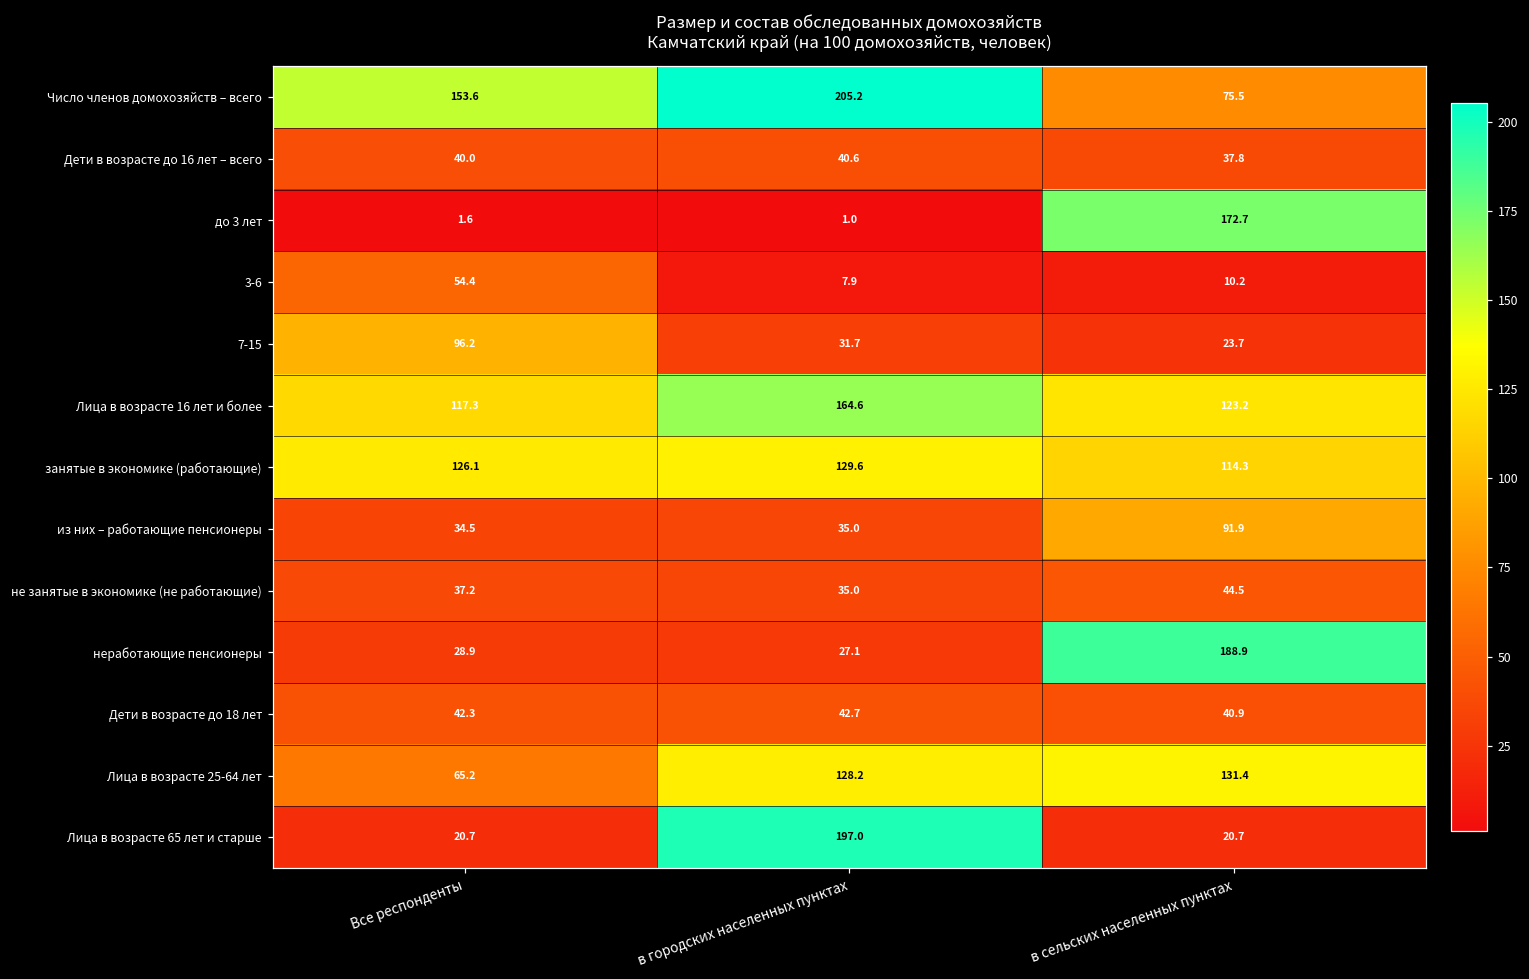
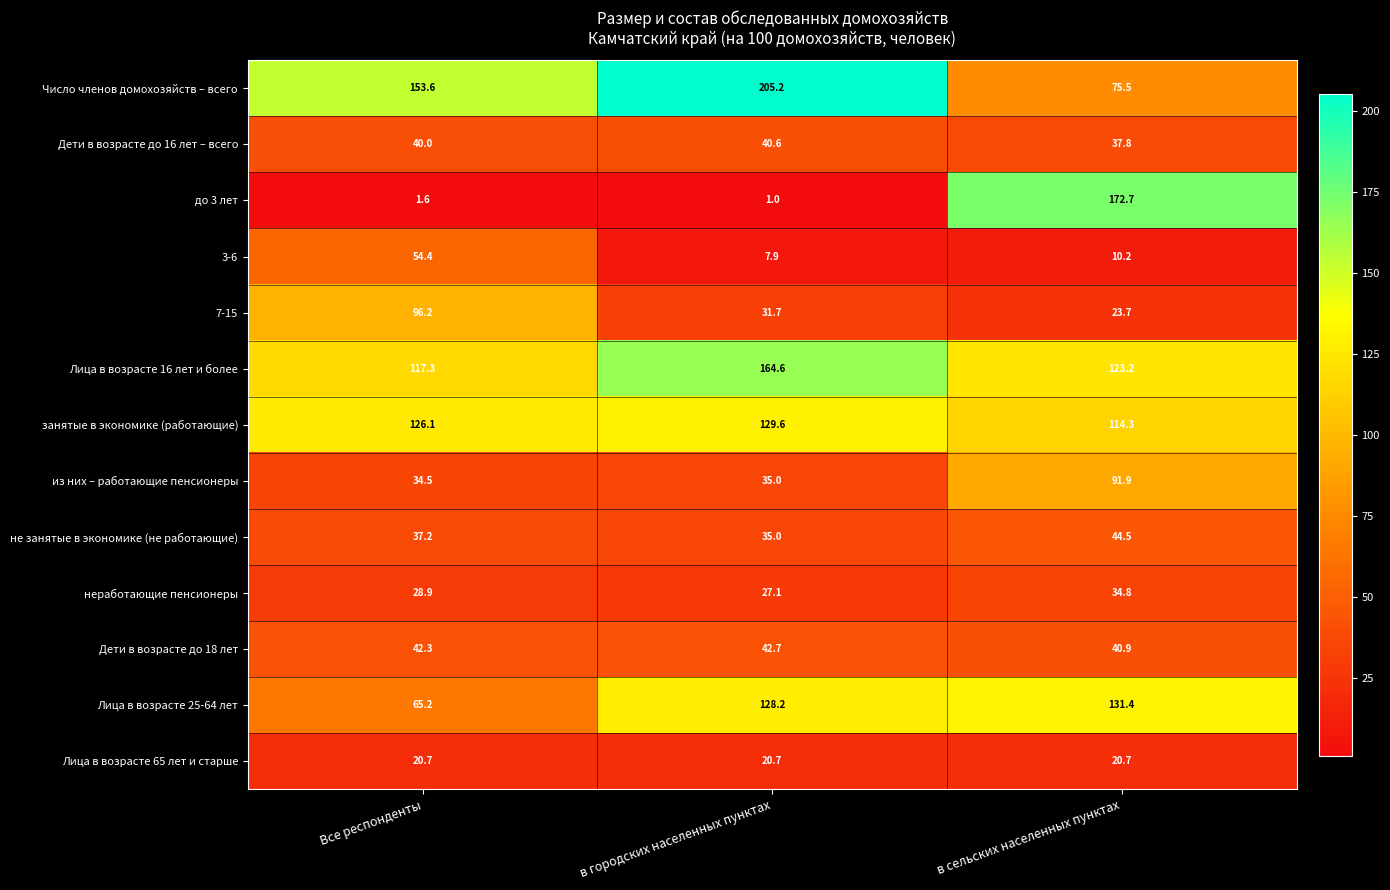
  {
    "Число членов домохозяйств – всего": {
      "Все респонденты": 153.6,
      "в городских населенных пунктах": 205.2,
      "в сельских населенных пунктах": 75.5
    },
    "Дети в возрасте до 16 лет – всего": {
      "Все респонденты": 40.0,
      "в городских населенных пунктах": 40.6,
      "в сельских населенных пунктах": 37.8
    },
    "до 3 лет": {
      "Все респонденты": 1.6,
      "в городских населенных пунктах": 1.0,
      "в сельских населенных пунктах": 172.7
    },
    "3-6": {
      "Все респонденты": 54.4,
      "в городских населенных пунктах": 7.9,
      "в сельских населенных пунктах": 10.2
    },
    "7-15": {
      "Все респонденты": 96.2,
      "в городских населенных пунктах": 31.7,
      "в сельских населенных пунктах": 23.7
    },
    "Лица в возрасте 16 лет и более": {
      "Все респонденты": 117.3,
      "в городских населенных пунктах": 164.6,
      "в сельских населенных пунктах": 123.2
    },
    "занятые в экономике (работающие)": {
      "Все респонденты": 126.1,
      "в городских населенных пунктах": 129.6,
      "в сельских населенных пунктах": 114.3
    },
    "из них – работающие пенсионеры": {
      "Все респонденты": 34.5,
      "в городских населенных пунктах": 35.0,
      "в сельских населенных пунктах": 91.9
    },
    "не занятые в экономике (не работающие)": {
      "Все респонденты": 37.2,
      "в городских населенных пунктах": 35.0,
      "в сельских населенных пунктах": 44.5
    },
    "неработающие пенсионеры": {
      "Все респонденты": 28.9,
      "в городских населенных пунктах": 27.1,
-     "в сельских населенных пунктах": 188.9
+     "в сельских населенных пунктах": 34.8
    },
    "Дети в возрасте до 18 лет": {
      "Все респонденты": 42.3,
      "в городских населенных пунктах": 42.7,
      "в сельских населенных пунктах": 40.9
    },
    "Лица в возрасте 25-64 лет": {
      "Все респонденты": 65.2,
      "в городских населенных пунктах": 128.2,
      "в сельских населенных пунктах": 131.4
    },
    "Лица в возрасте 65 лет и старше": {
      "Все респонденты": 20.7,
-     "в городских населенных пунктах": 197.0,
+     "в городских населенных пунктах": 20.7,
      "в сельских населенных пунктах": 20.7
    }
  }
